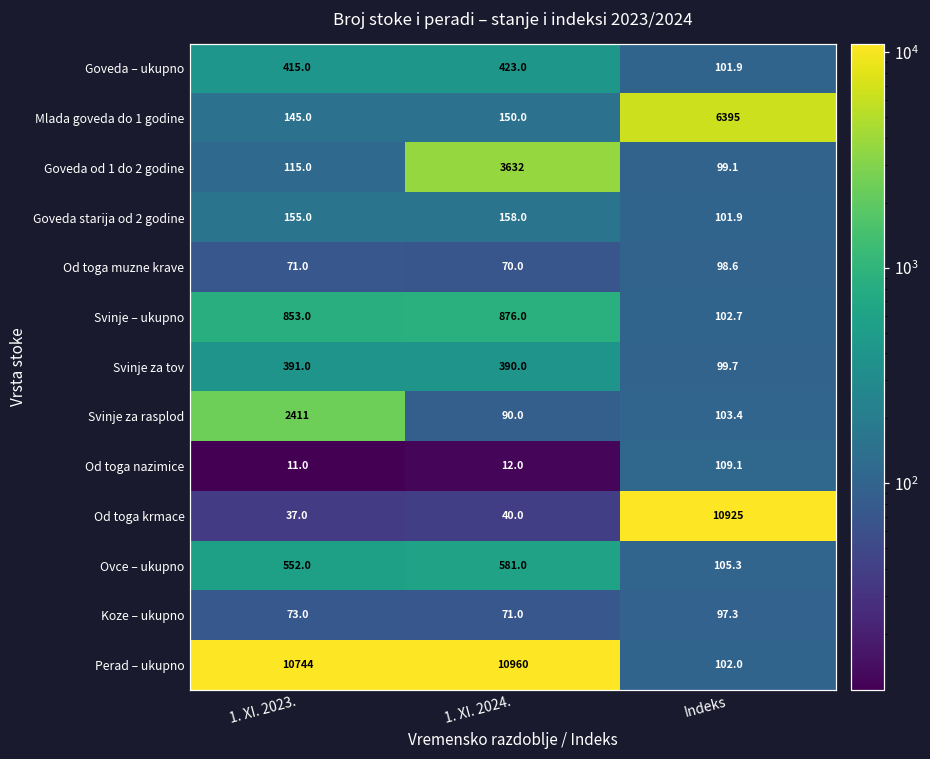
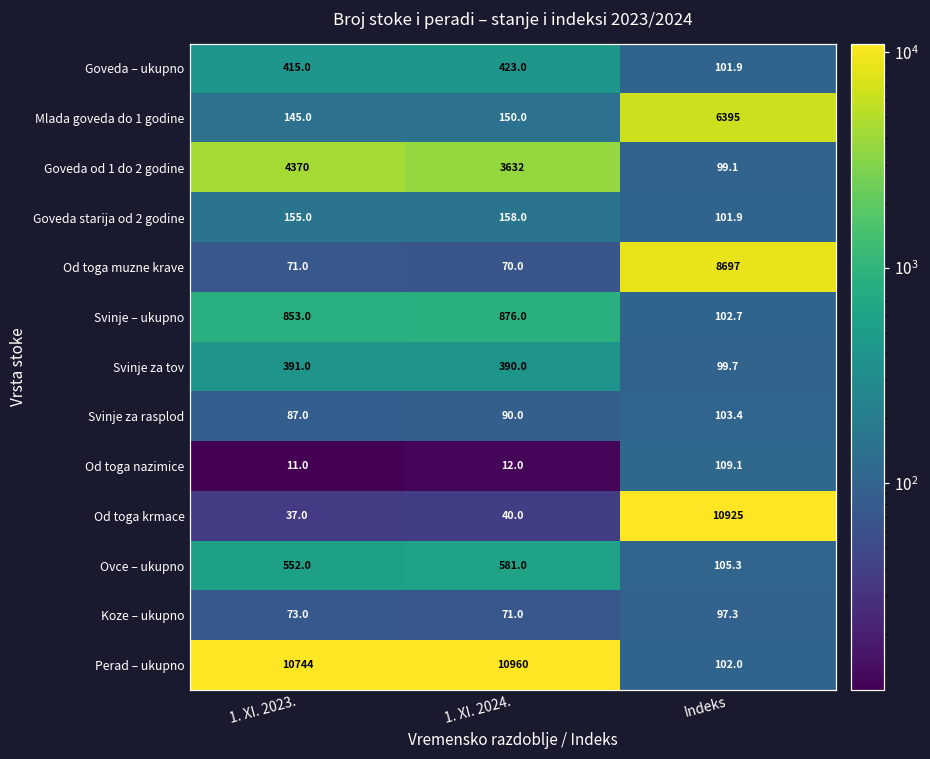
  {
    "Goveda – ukupno": {
      "1. XI. 2023.": 415.0,
      "1. XI. 2024.": 423.0,
      "Indeks": 101.9
    },
    "Mlada goveda do 1 godine": {
      "1. XI. 2023.": 145.0,
      "1. XI. 2024.": 150.0,
      "Indeks": 6395
    },
    "Goveda od 1 do 2 godine": {
-     "1. XI. 2023.": 115.0,
+     "1. XI. 2023.": 4370,
      "1. XI. 2024.": 3632,
      "Indeks": 99.1
    },
    "Goveda starija od 2 godine": {
      "1. XI. 2023.": 155.0,
      "1. XI. 2024.": 158.0,
      "Indeks": 101.9
    },
    "Od toga muzne krave": {
      "1. XI. 2023.": 71.0,
      "1. XI. 2024.": 70.0,
-     "Indeks": 98.6
+     "Indeks": 8697
    },
    "Svinje – ukupno": {
      "1. XI. 2023.": 853.0,
      "1. XI. 2024.": 876.0,
      "Indeks": 102.7
    },
    "Svinje za tov": {
      "1. XI. 2023.": 391.0,
      "1. XI. 2024.": 390.0,
      "Indeks": 99.7
    },
    "Svinje za rasplod": {
-     "1. XI. 2023.": 2411,
+     "1. XI. 2023.": 87.0,
      "1. XI. 2024.": 90.0,
      "Indeks": 103.4
    },
    "Od toga nazimice": {
      "1. XI. 2023.": 11.0,
      "1. XI. 2024.": 12.0,
      "Indeks": 109.1
    },
    "Od toga krmace": {
      "1. XI. 2023.": 37.0,
      "1. XI. 2024.": 40.0,
      "Indeks": 10925
    },
    "Ovce – ukupno": {
      "1. XI. 2023.": 552.0,
      "1. XI. 2024.": 581.0,
      "Indeks": 105.3
    },
    "Koze – ukupno": {
      "1. XI. 2023.": 73.0,
      "1. XI. 2024.": 71.0,
      "Indeks": 97.3
    },
    "Perad – ukupno": {
      "1. XI. 2023.": 10744,
      "1. XI. 2024.": 10960,
      "Indeks": 102.0
    }
  }
